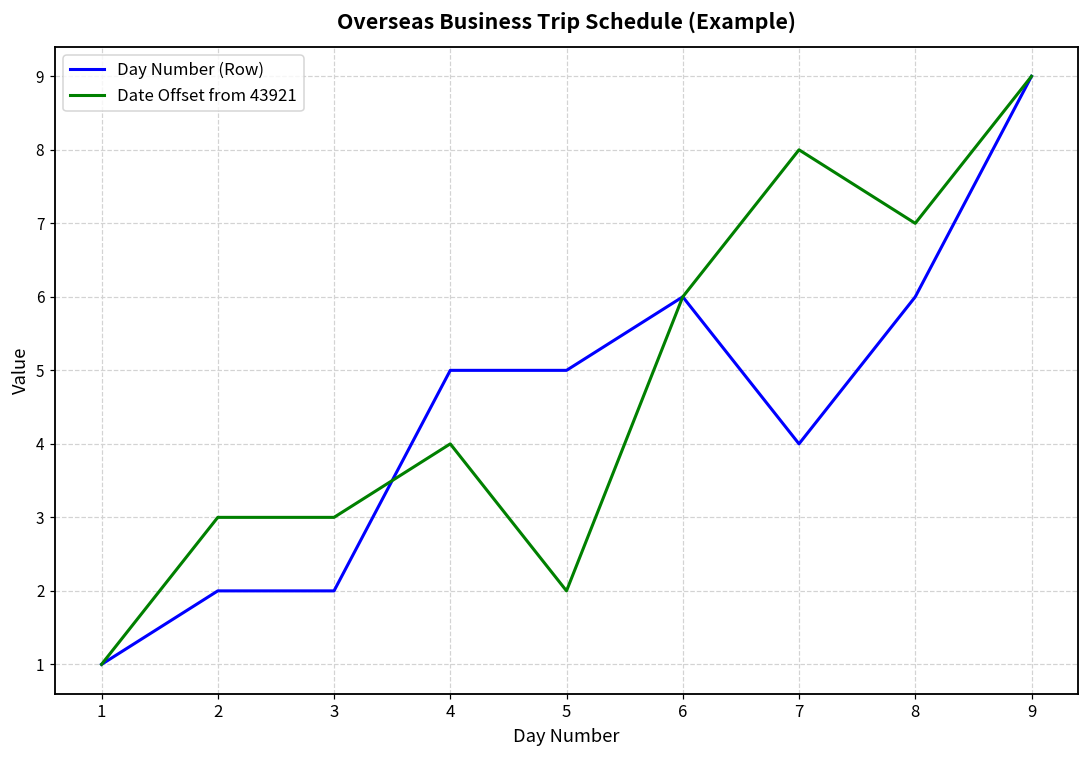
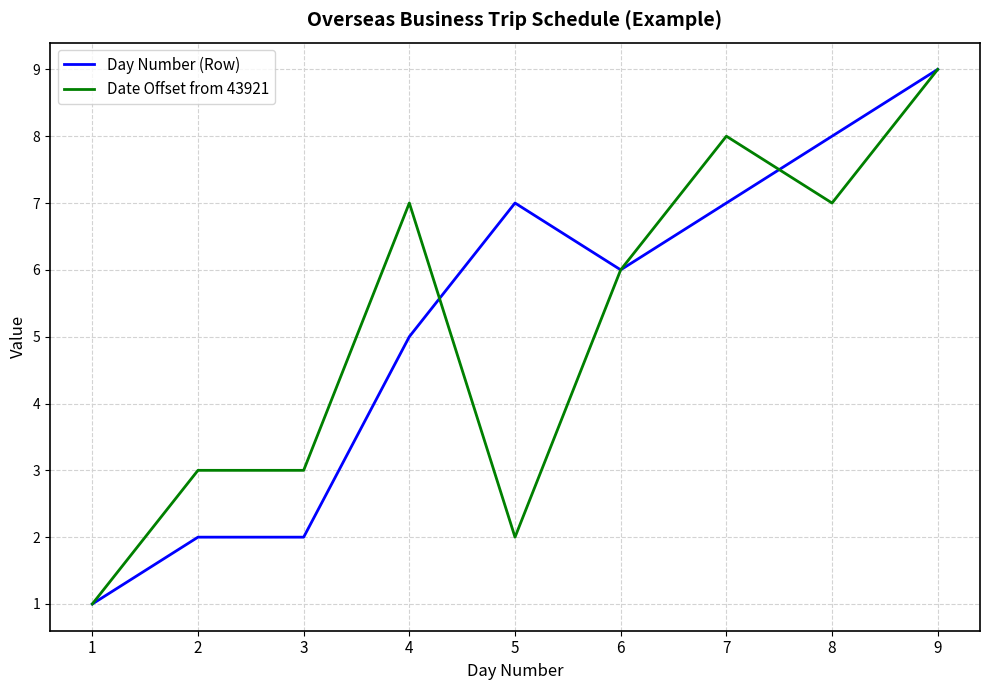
  {
    "Day Number (Row)": {
      "2": 2.0,
      "3": 2.0,
      "4": 5.0,
-     "5": 5,
-     "7": 4.0,
-     "8": 6
+     "5": 7,
+     "7": 7.0,
+     "8": 8
    },
    "Date Offset from 43921": {
      "2": 3,
      "3": 3,
-     "4": 4,
+     "4": 7,
      "5": 2,
      "7": 8,
      "8": 7
    }
  }
